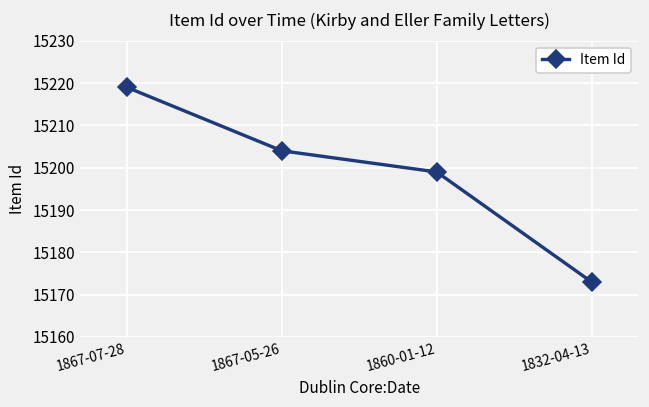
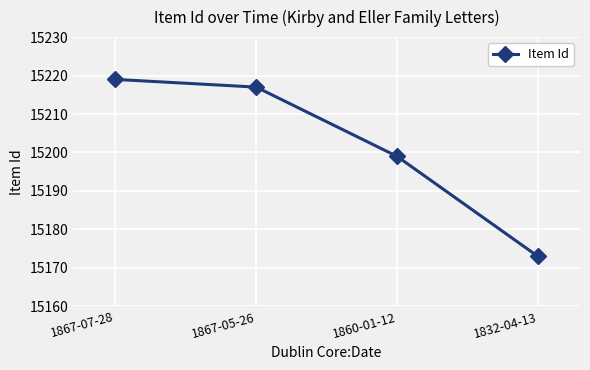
  {
    "1867-07-28": 15219,
-   "1867-05-26": 15204,
+   "1867-05-26": 15217,
    "1860-01-12": 15199,
    "1832-04-13": 15173
  }
